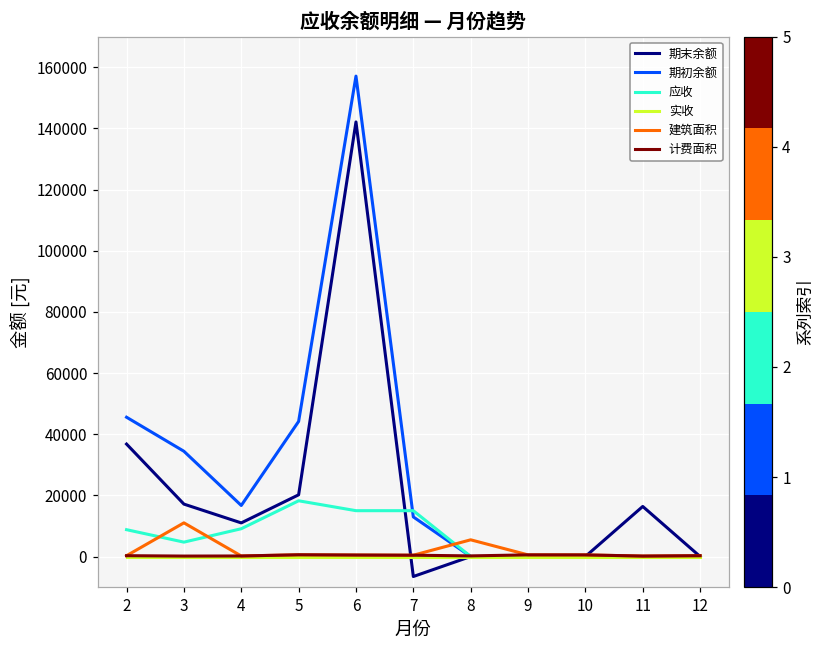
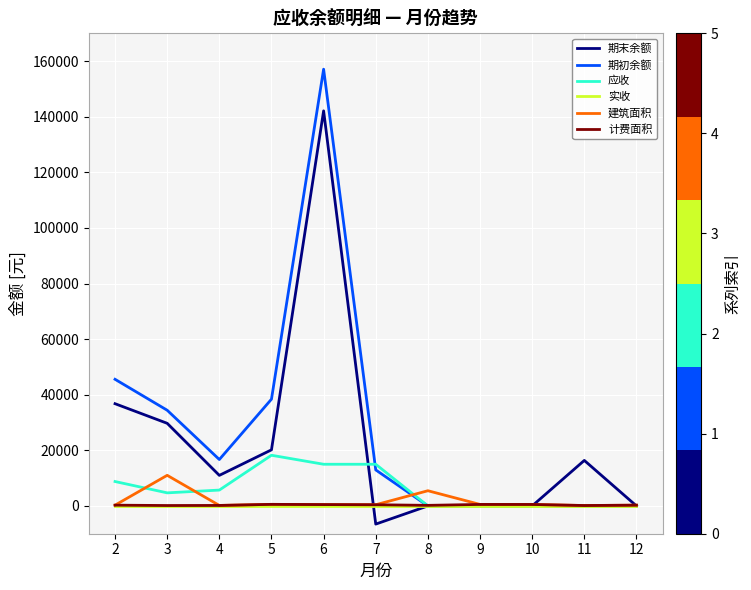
  {
    "期末余额": {
      "2": 37000,
-     "3": 17000,
+     "3": 30000,
      "4": 11000,
      "5": 20000,
      "6": 142000,
      "7": -7000,
      "11": 16000
    },
    "期初余额": {
      "2": 46000,
      "3": 34000,
      "4": 17000,
-     "5": 44000,
+     "5": 38000,
      "6": 157000,
      "7": 13000
    },
    "应收": {
      "2": 9000,
      "3": 5000,
-     "4": 9000,
+     "4": 6000,
      "5": 18000,
      "6": 15000,
      "7": 15000
    },
    "建筑面积": {
      "3": 11000,
      "8": 5000
    }
  }
